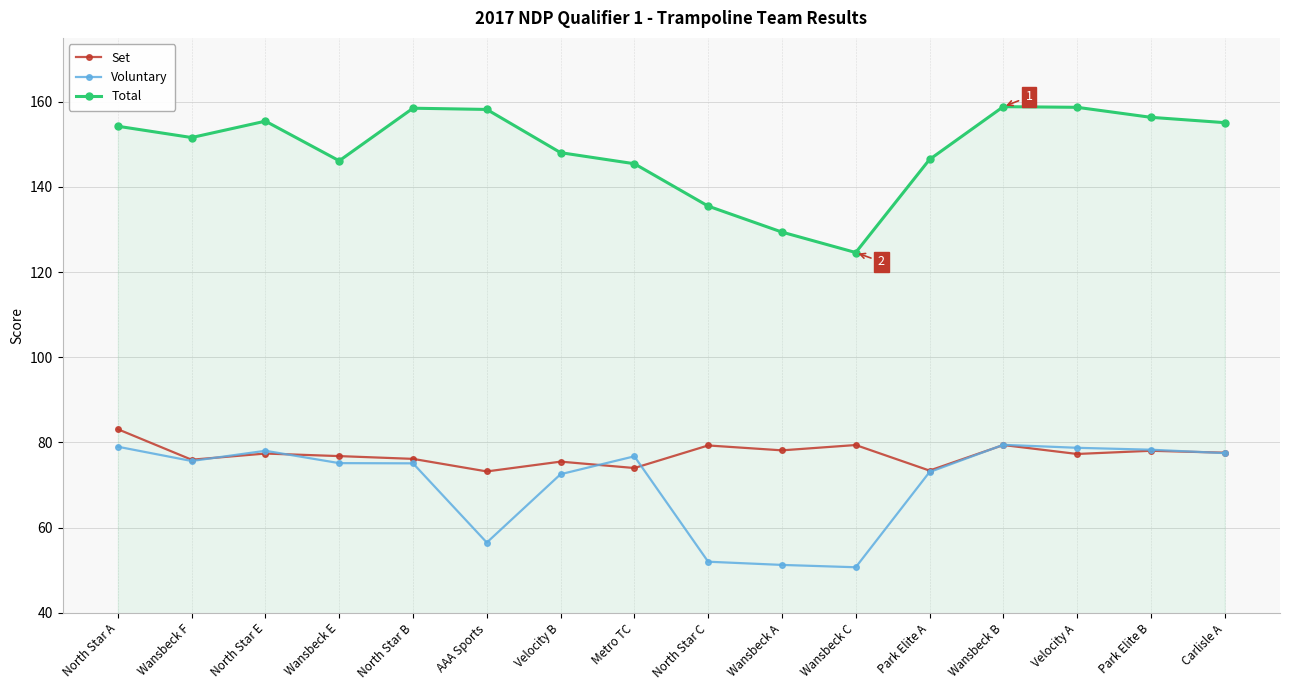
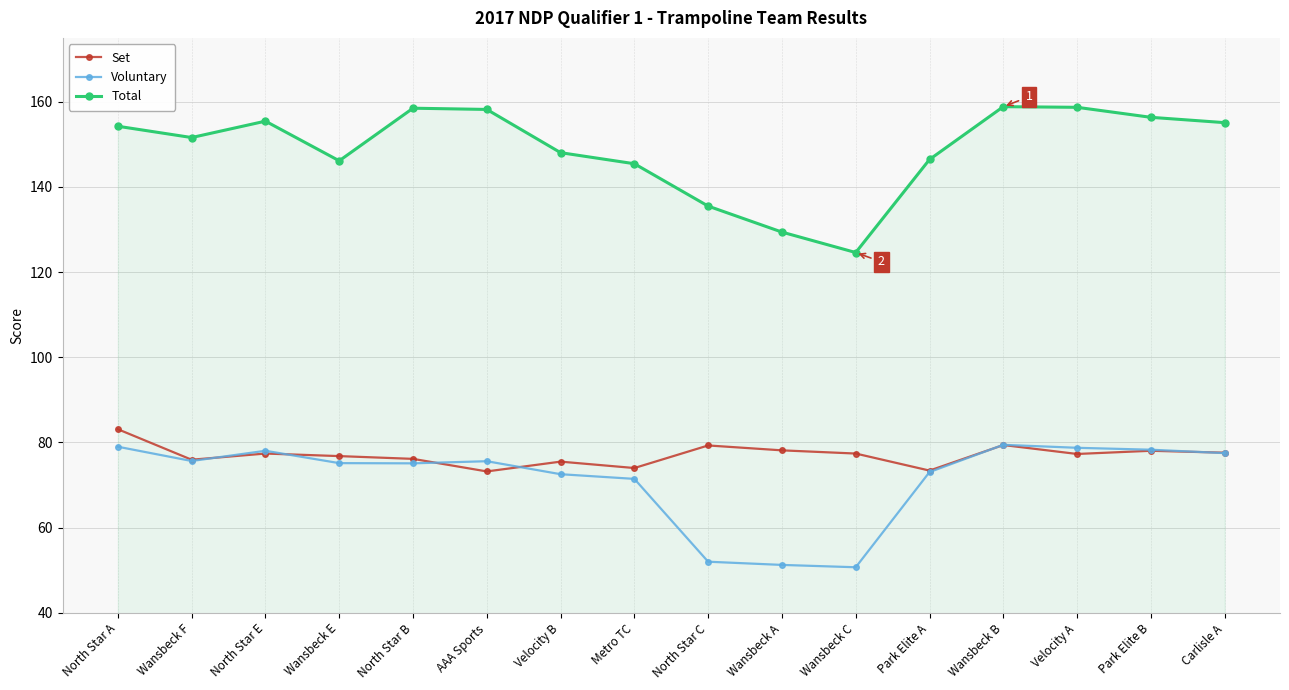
  {
    "Set": {
      "North Star A": 83,
      "North Star E": 77,
      "Wansbeck E": 77,
      "North Star B": 76,
      "AAA Sports": 73,
      "Velocity B": 76,
      "Metro TC": 74,
      "North Star C": 79,
      "Wansbeck A": 78,
-     "Wansbeck C": 79,
+     "Wansbeck C": 77,
      "Velocity A": 77
    },
    "Voluntary": {
      "North Star A": 79,
      "North Star E": 78,
      "Wansbeck E": 75,
      "North Star B": 75,
-     "AAA Sports": 57,
+     "AAA Sports": 76,
      "Velocity B": 73,
-     "Metro TC": 77,
+     "Metro TC": 71,
      "North Star C": 52,
      "Wansbeck A": 51,
      "Wansbeck C": 51,
      "Velocity A": 79
    },
    "Total": {
      "North Star A": 154,
      "Wansbeck F": 152,
      "North Star E": 155,
      "Wansbeck E": 146,
      "North Star B": 158,
      "AAA Sports": 158,
      "Velocity B": 148,
      "Metro TC": 145,
      "North Star C": 136,
      "Wansbeck A": 129,
      "Park Elite A": 146,
      "Velocity A": 159,
      "Park Elite B": 156,
      "Carlisle A": 155
    }
  }
